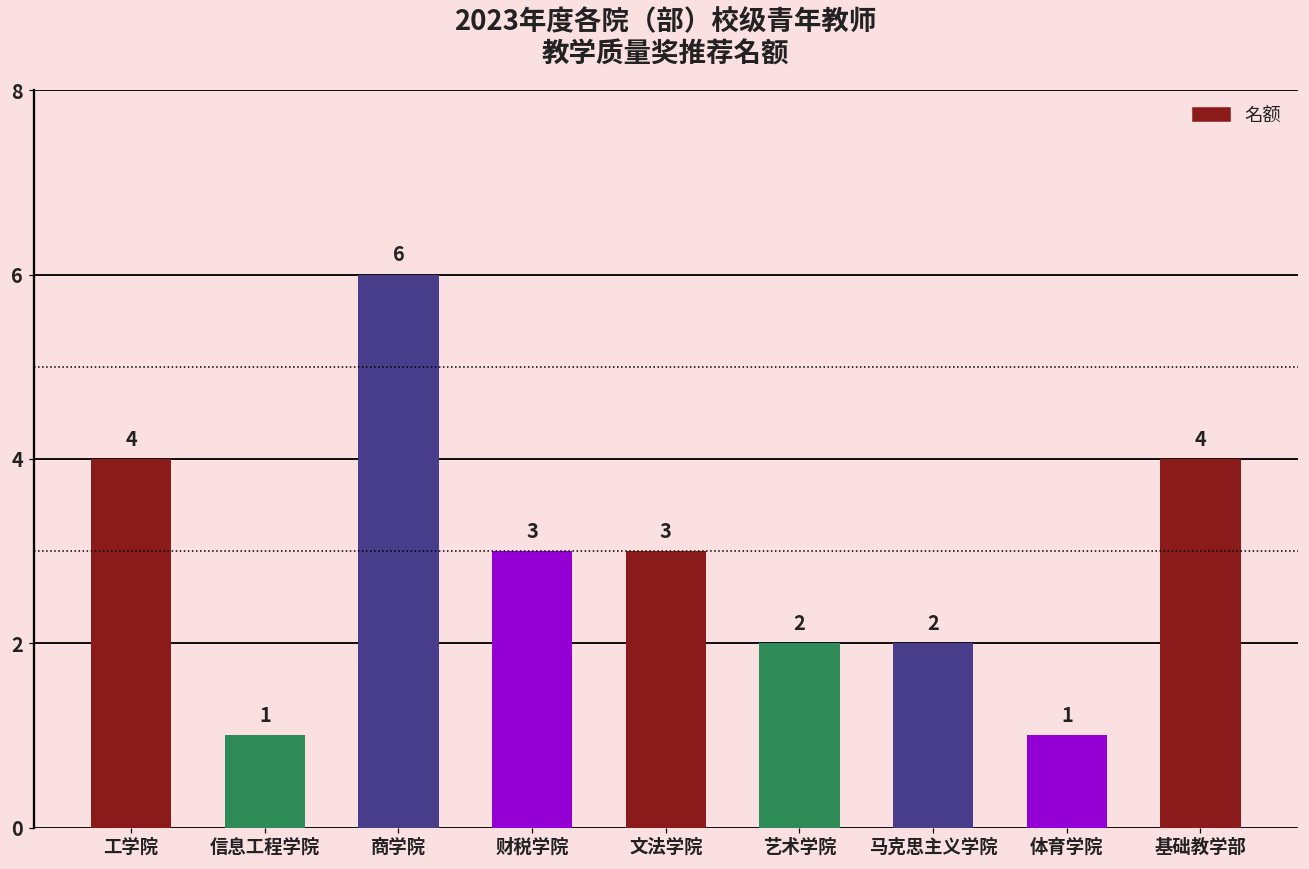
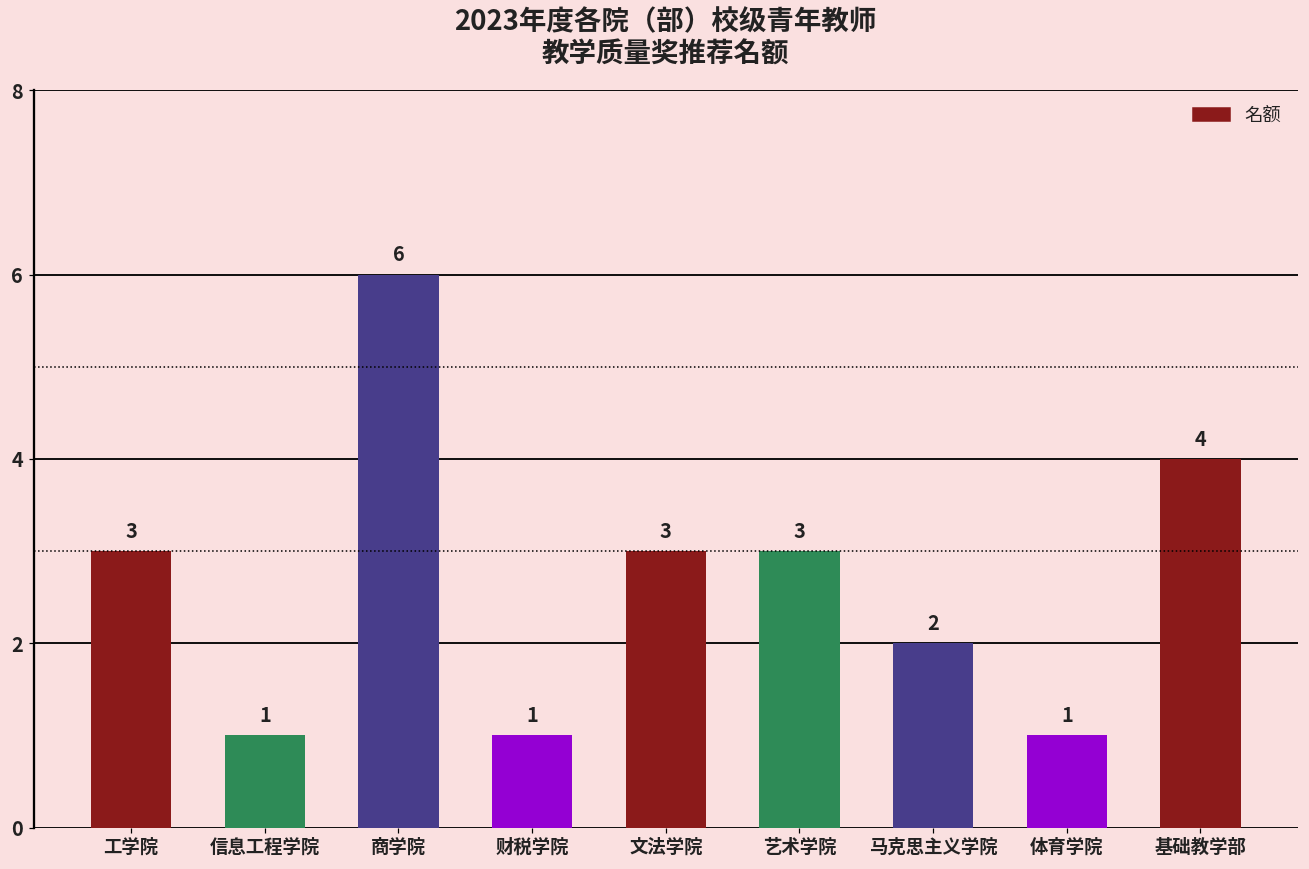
  {
-   "工学院": 4,
+   "工学院": 3,
    "信息工程学院": 1,
    "商学院": 6,
-   "财税学院": 3,
+   "财税学院": 1,
    "文法学院": 3,
-   "艺术学院": 2,
+   "艺术学院": 3,
    "马克思主义学院": 2,
    "体育学院": 1,
    "基础教学部": 4
  }
